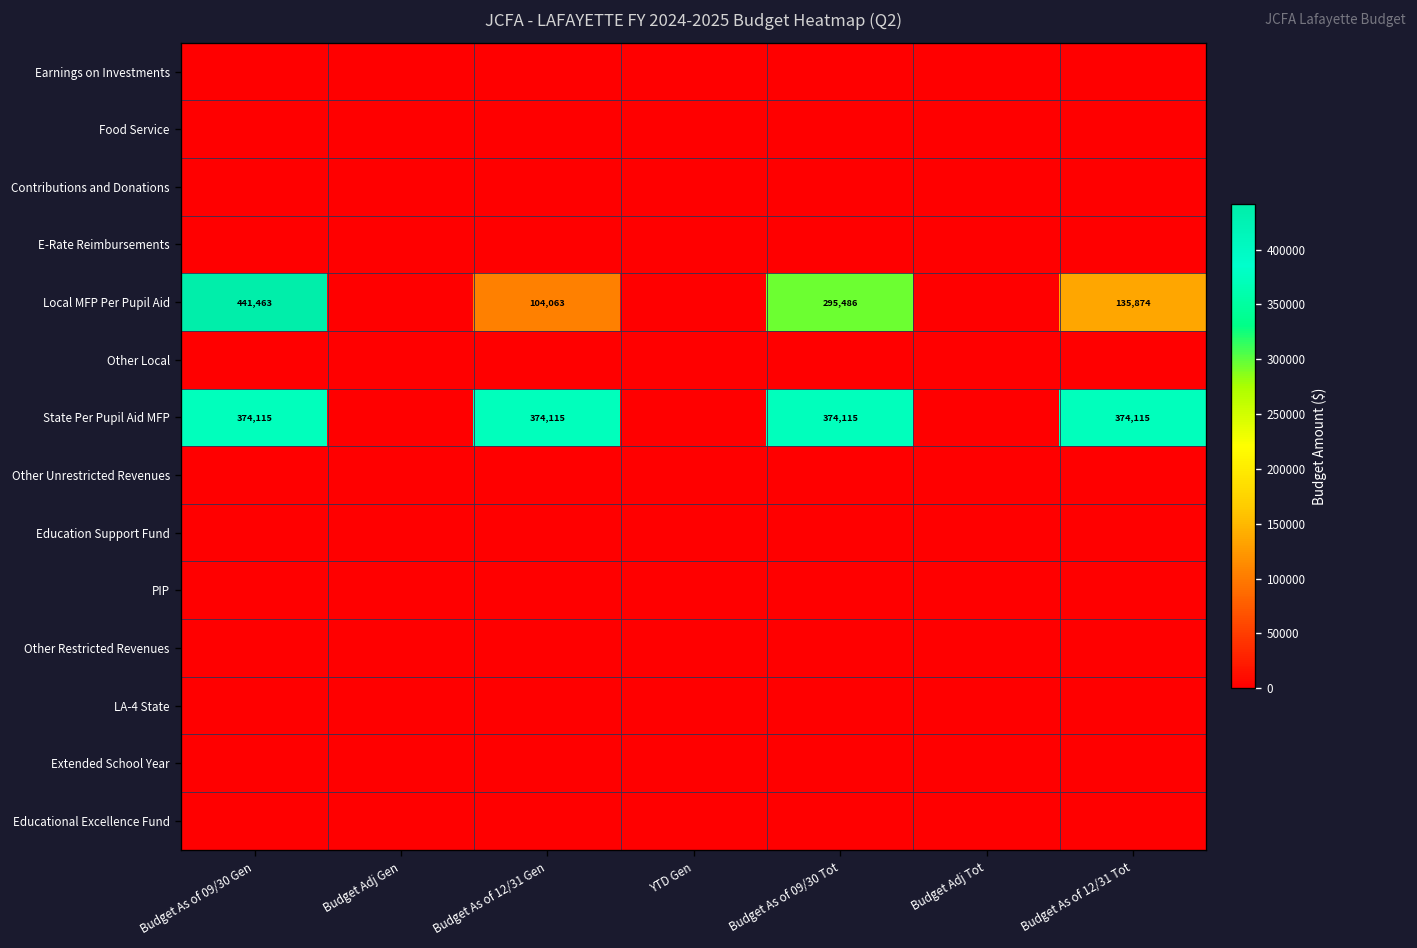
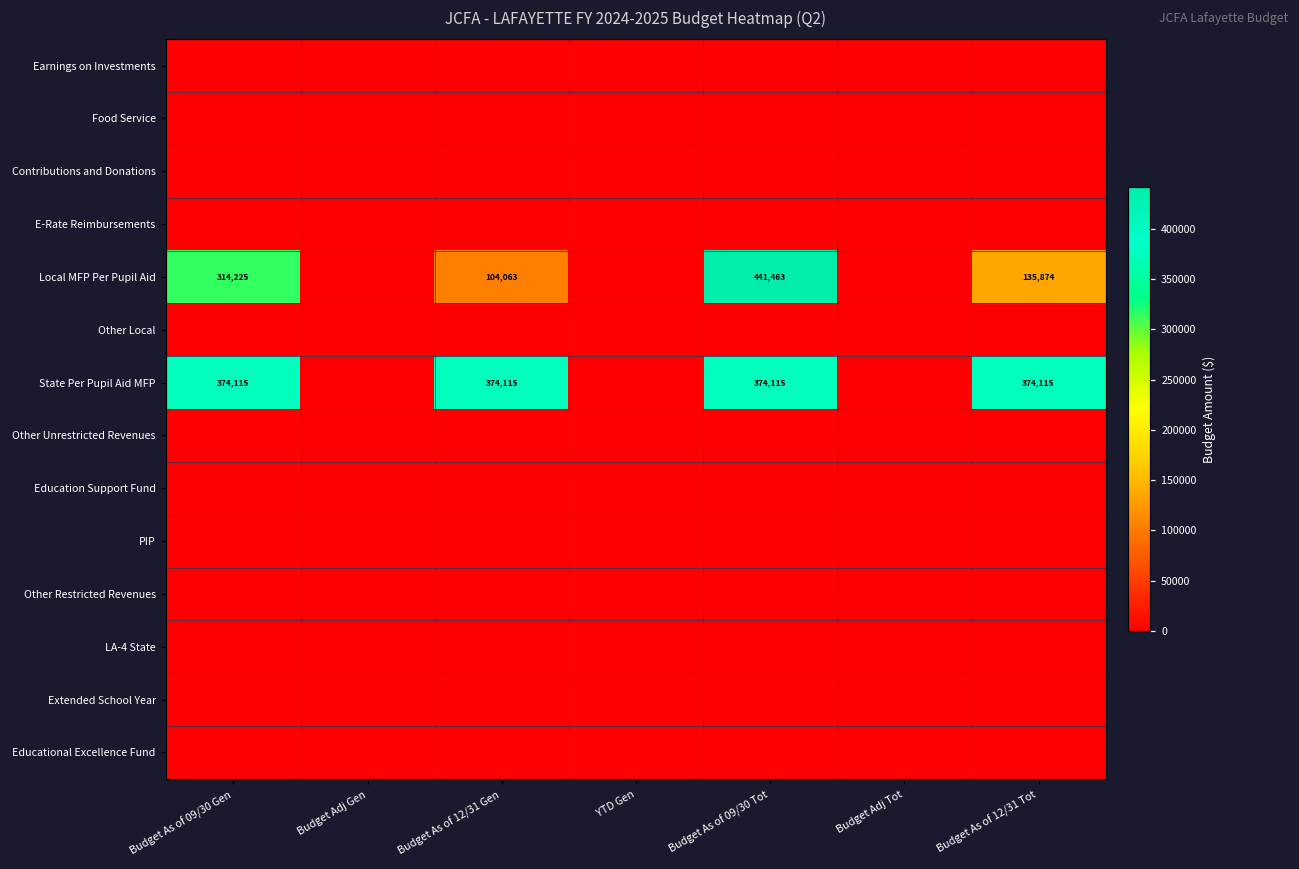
  {
    "Local MFP Per Pupil Aid": {
-     "Budget As of 09/30 Gen": "441,463",
+     "Budget As of 09/30 Gen": "314,225",
      "Budget As of 12/31 Gen": "104,063",
-     "Budget As of 09/30 Tot": "295,486",
+     "Budget As of 09/30 Tot": "441,463",
      "Budget As of 12/31 Tot": "135,874"
    },
    "State Per Pupil Aid MFP": {
      "Budget As of 09/30 Gen": "374,115",
      "Budget As of 12/31 Gen": "374,115",
      "Budget As of 09/30 Tot": "374,115",
      "Budget As of 12/31 Tot": "374,115"
    }
  }
